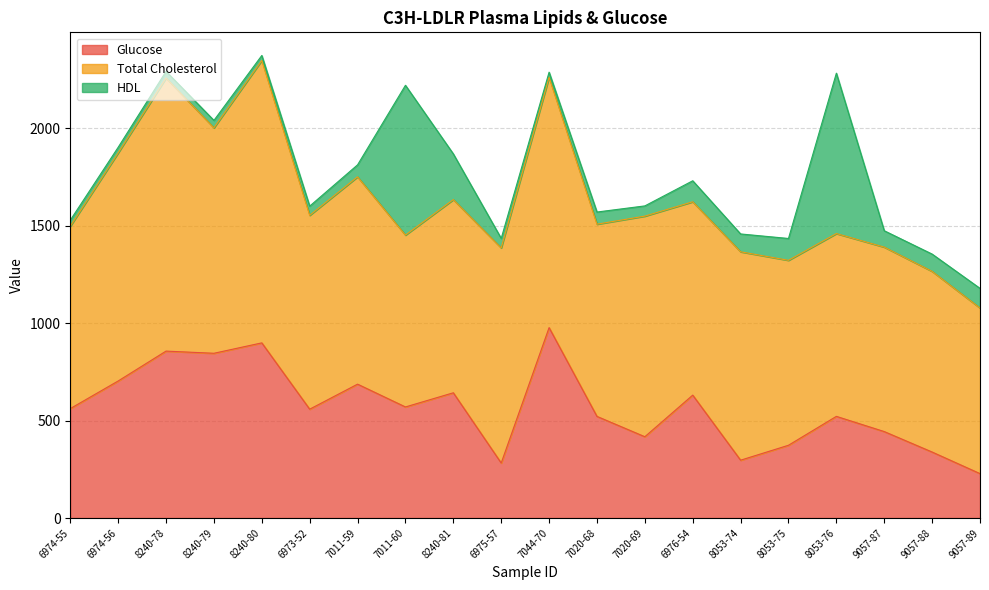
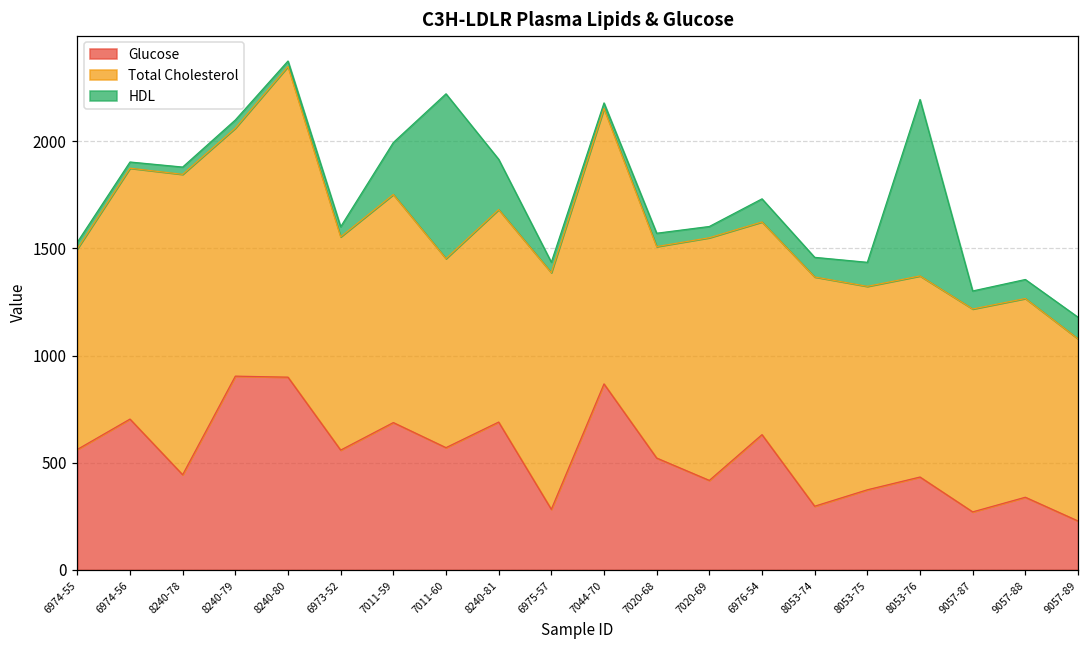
  {
    "Glucose": {
      "6974-55": 560,
      "6974-56": 700,
-     "8240-78": 860,
-     "8240-79": 850,
+     "8240-78": 440,
+     "8240-79": 900,
      "8240-80": 900,
      "6973-52": 560,
      "7011-59": 690,
      "7011-60": 570,
-     "8240-81": 640,
+     "8240-81": 690,
      "6975-57": 280,
-     "7044-70": 980,
+     "7044-70": 870,
      "7020-68": 520,
      "7020-69": 420,
      "6976-54": 630,
      "8053-74": 300,
      "8053-75": 370,
-     "8053-76": 520,
-     "9057-87": 440,
+     "8053-76": 430,
+     "9057-87": 270,
      "9057-88": 340,
      "9057-89": 230
    },
    "Total Cholesterol": {
      "6974-55": 940,
      "6974-56": 1170,
      "8240-79": 1160,
      "8240-80": 1450,
      "6973-52": 1000,
      "7011-59": 1060,
      "7011-60": 880,
      "8240-81": 990,
      "6975-57": 1100,
      "7044-70": 1290,
      "7020-68": 990,
      "7020-69": 1130,
      "6976-54": 990,
      "8053-74": 1070,
      "8053-75": 950,
      "8053-76": 940,
      "9057-87": 950,
      "9057-88": 930,
      "9057-89": 850
    },
    "HDL": {
      "6974-55": 30,
      "6974-56": 30,
      "8240-79": 40,
      "8240-80": 30,
      "6973-52": 50,
-     "7011-59": 60,
+     "7011-59": 240,
      "7011-60": 770,
      "8240-81": 230,
      "6975-57": 50,
      "7044-70": 30,
      "7020-68": 60,
      "7020-69": 50,
      "6976-54": 110,
      "8053-74": 90,
      "8053-75": 110,
      "8053-76": 820,
      "9057-87": 80,
      "9057-88": 90,
      "9057-89": 100
    }
  }
